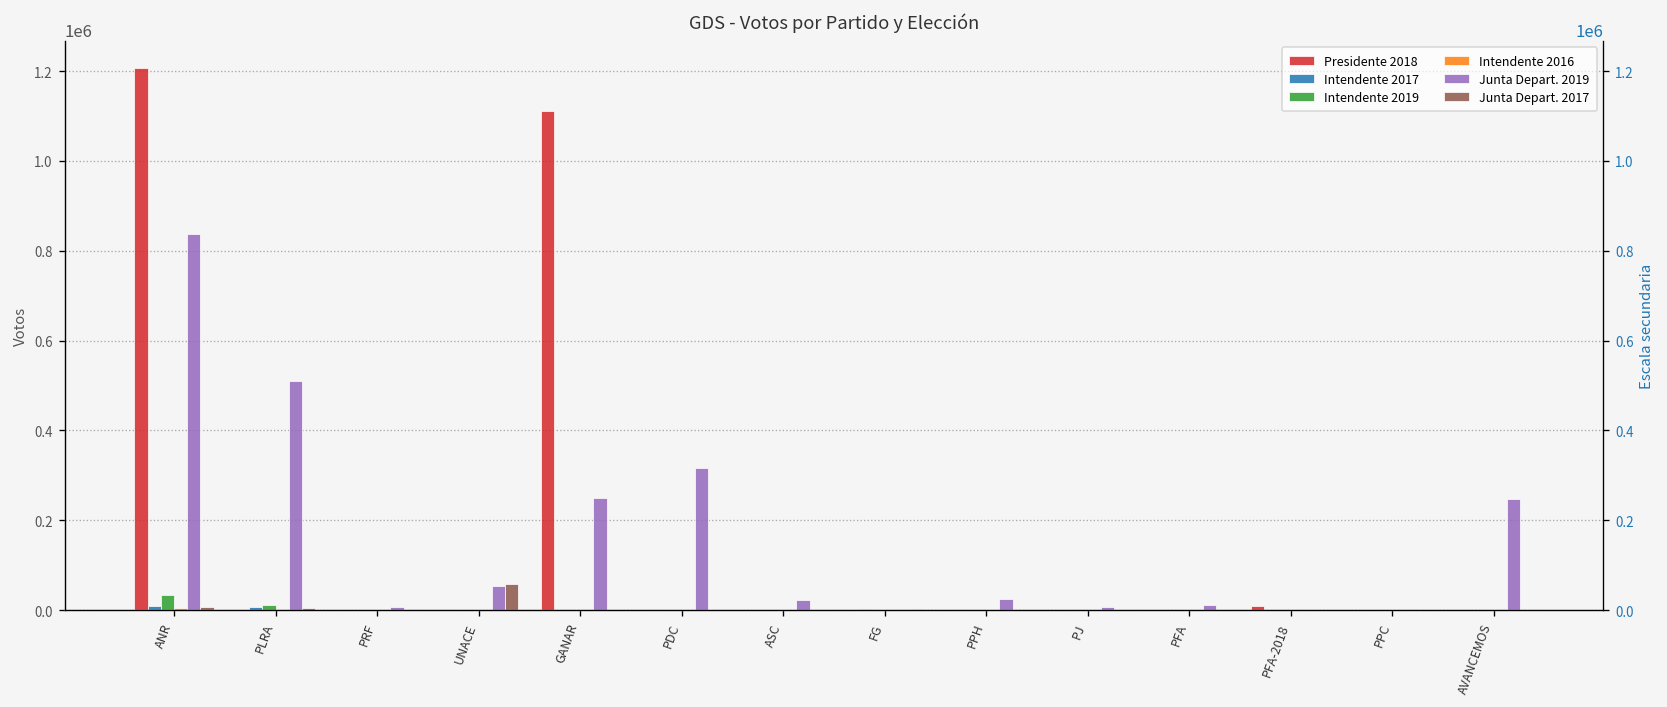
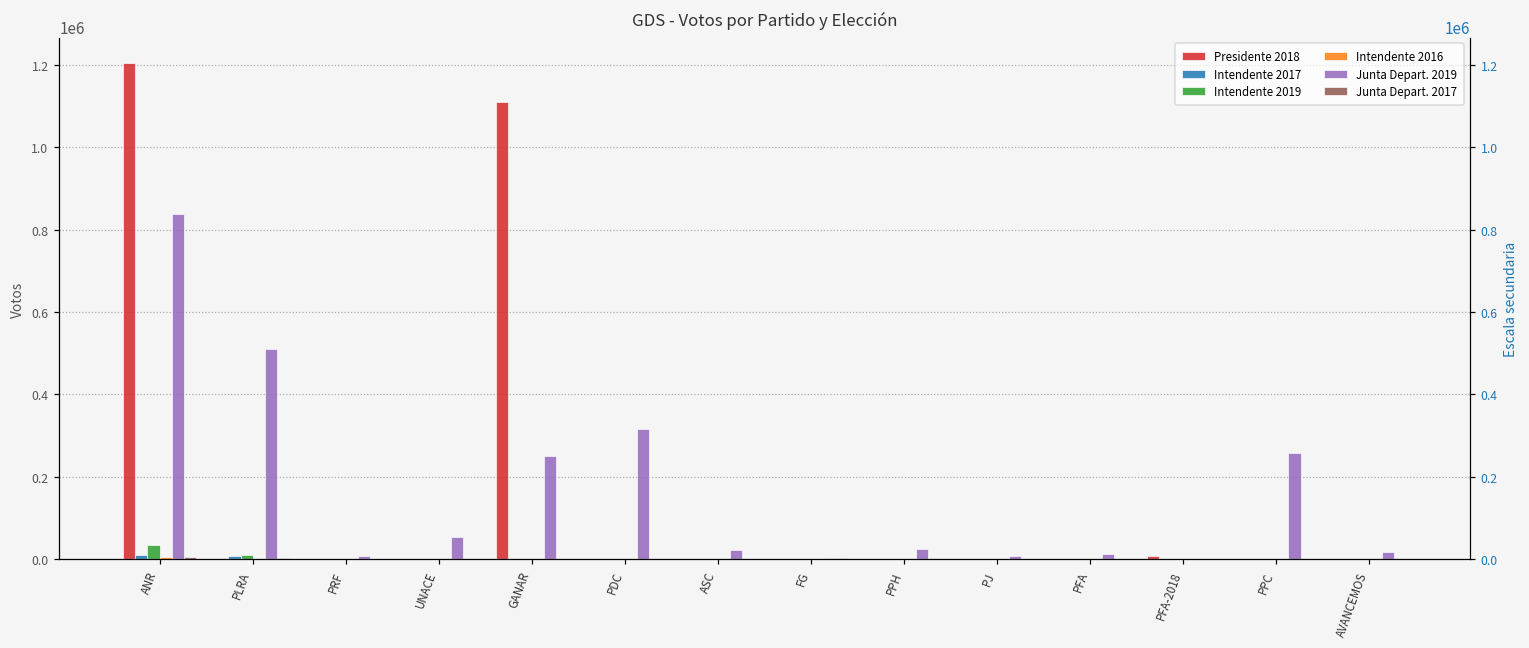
  {
    "Presidente 2018": {
      "ANR": 1210000,
      "PLRA": 0,
      "PRF": 0,
      "UNACE": 0,
      "GANAR": 1110000,
      "PDC": 0,
      "ASC": 0,
      "FG": 0,
      "PPH": 0,
      "PJ": 0,
      "PFA": 0,
      "PFA-2018": 10000,
      "PPC": 0,
      "AVANCEMOS": 0
    },
    "Intendente 2017": {
      "ANR": 10000,
      "PLRA": 10000,
      "GANAR": 0,
      "PDC": 0,
      "ASC": 0,
      "PPH": 0,
      "PJ": 0,
      "PFA": 0,
      "PFA-2018": 0,
      "PPC": 0,
      "AVANCEMOS": 0
    },
    "Intendente 2019": {
      "ANR": 30000,
      "PLRA": 10000,
      "PRF": 0,
      "UNACE": 0,
      "GANAR": 0,
      "ASC": 0,
      "FG": 0,
      "PPH": 0,
      "PFA-2018": 0,
      "PPC": 0,
      "AVANCEMOS": 0
    },
    "Intendente 2016": {
      "PRF": 0,
      "UNACE": 0,
      "GANAR": 0,
      "PDC": 0,
      "ASC": 0,
      "FG": 0,
      "PPH": 0,
      "PJ": 0,
      "PFA": 0,
      "PFA-2018": 0,
      "PPC": 0,
      "AVANCEMOS": 0
    },
    "Junta Depart. 2019": {
      "ANR": 840000,
      "PLRA": 510000,
      "PRF": 10000,
      "UNACE": 50000,
      "GANAR": 250000,
      "PDC": 320000,
      "ASC": 20000,
      "PPH": 20000,
      "PJ": 10000,
      "PFA": 10000,
      "PFA-2018": 0,
-     "PPC": 0,
-     "AVANCEMOS": 250000
+     "PPC": 260000,
+     "AVANCEMOS": 20000
    },
    "Junta Depart. 2017": {
-     "UNACE": 60000,
+     "UNACE": 0,
      "GANAR": 0,
      "PDC": 0,
      "PPH": 0,
      "PJ": 0,
      "PFA": 0,
      "PFA-2018": 0,
      "PPC": 0,
      "AVANCEMOS": 0
    }
  }
